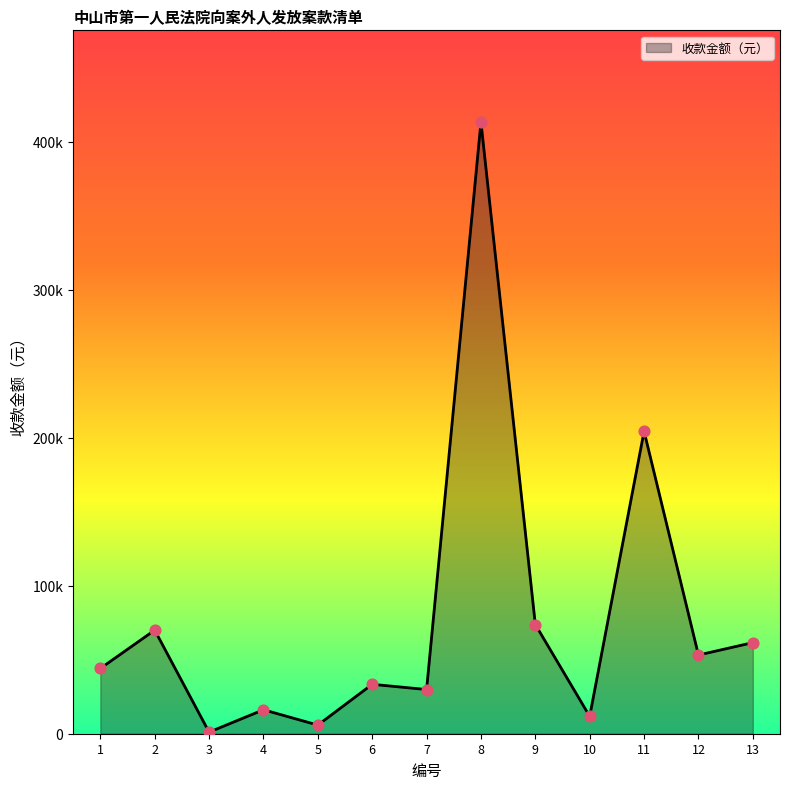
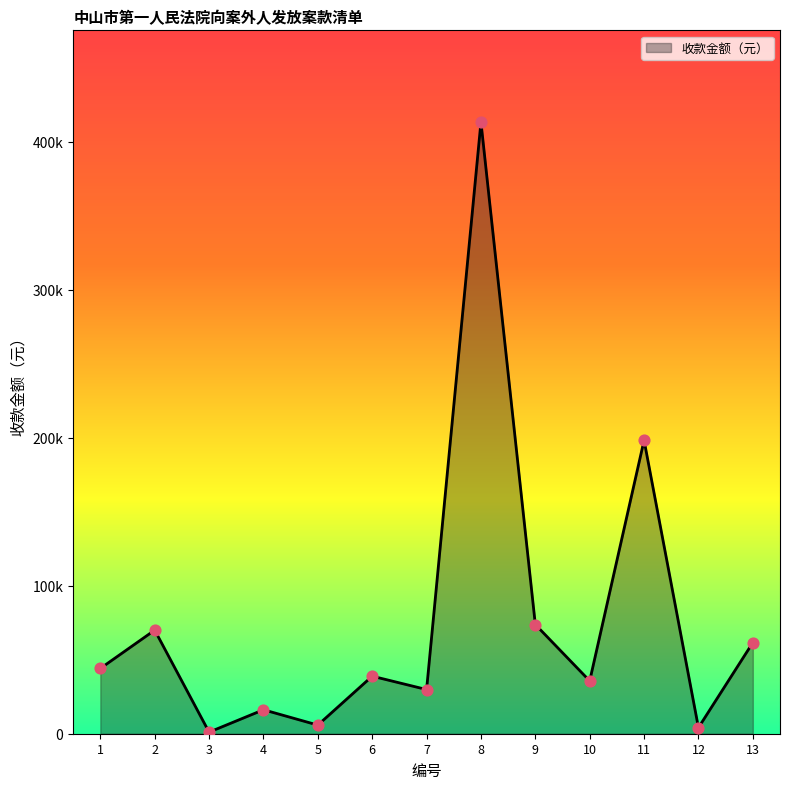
  {
    "1": 44000,
    "2": 70000,
    "3": 1000,
    "4": 16000,
    "5": 6000,
-   "6": 33000,
+   "6": 39000,
    "7": 30000,
    "8": 413000,
    "9": 74000,
-   "10": 12000,
-   "11": 204000,
-   "12": 53000,
+   "10": 36000,
+   "11": 198000,
+   "12": 4000,
    "13": 62000
  }
